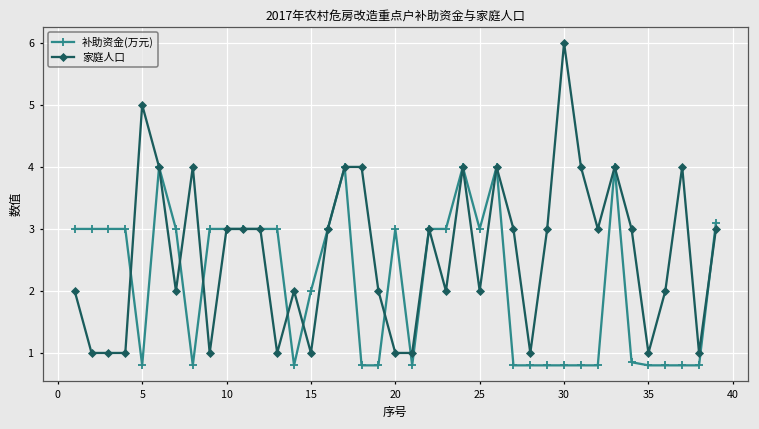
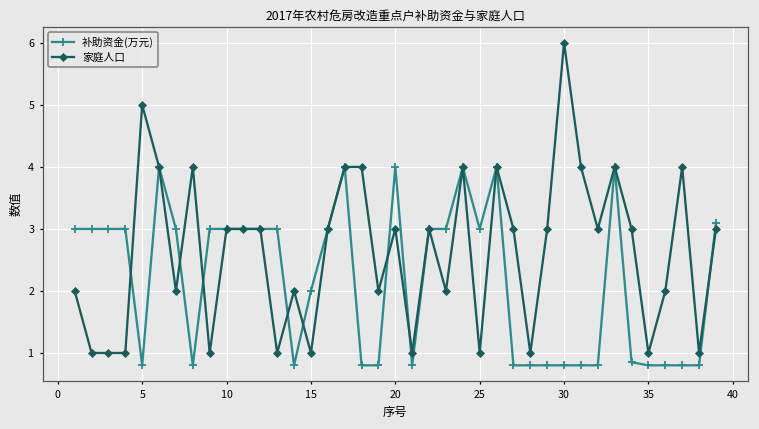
  {
    "补助资金(万元)": {
      "5": 0.8,
      "15": 2,
-     "20": 3,
+     "20": 4,
      "25": 3,
      "30": 0.8,
      "35": 0.8
    },
    "家庭人口": {
      "5": 5,
      "15": 1,
-     "20": 1,
-     "25": 2,
+     "20": 3,
+     "25": 1,
      "30": 6,
      "35": 1
    }
  }
